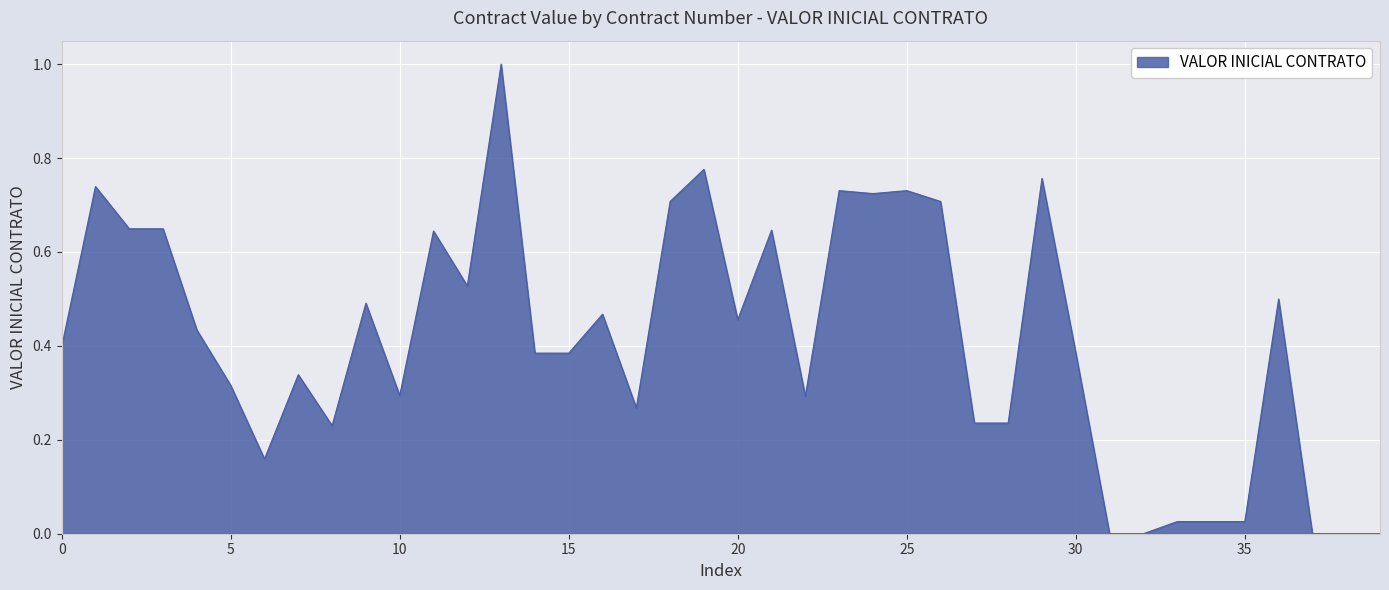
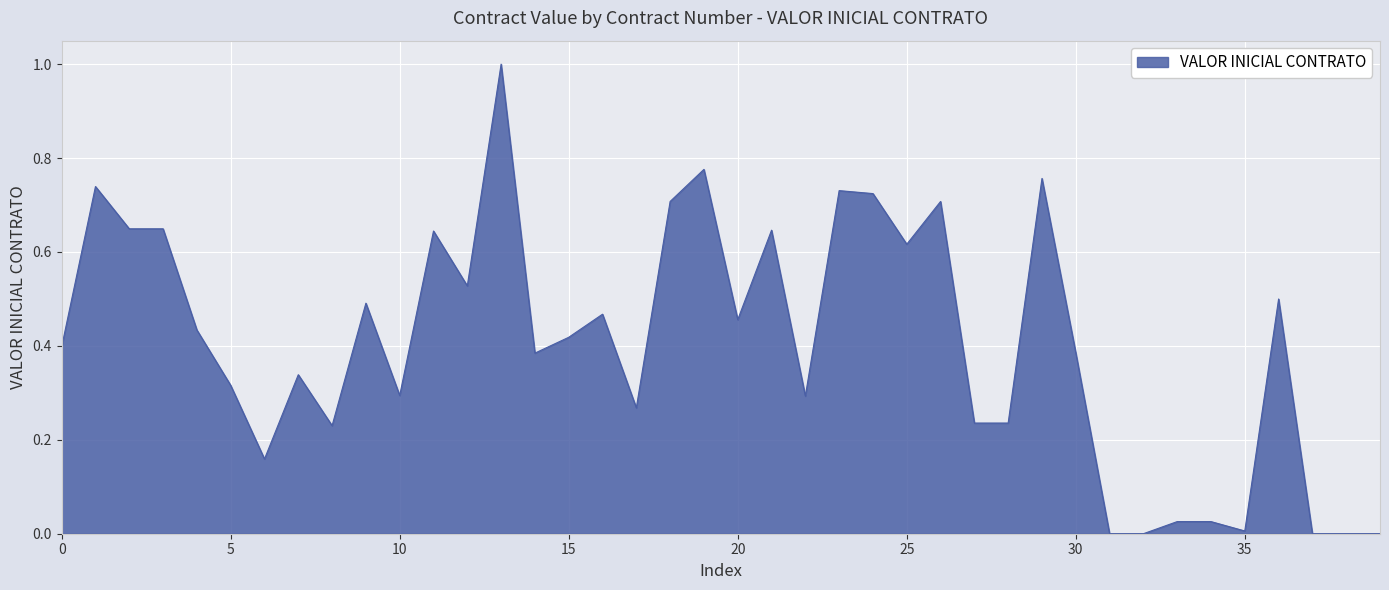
  {
    "0": 0.40,
    "5": 0.32,
    "10": 0.29,
-   "15": 0.38,
+   "15": 0.42,
    "20": 0.46,
-   "25": 0.73,
+   "25": 0.62,
    "30": 0.39,
-   "35": 0.03
+   "35": 0.01
  }
